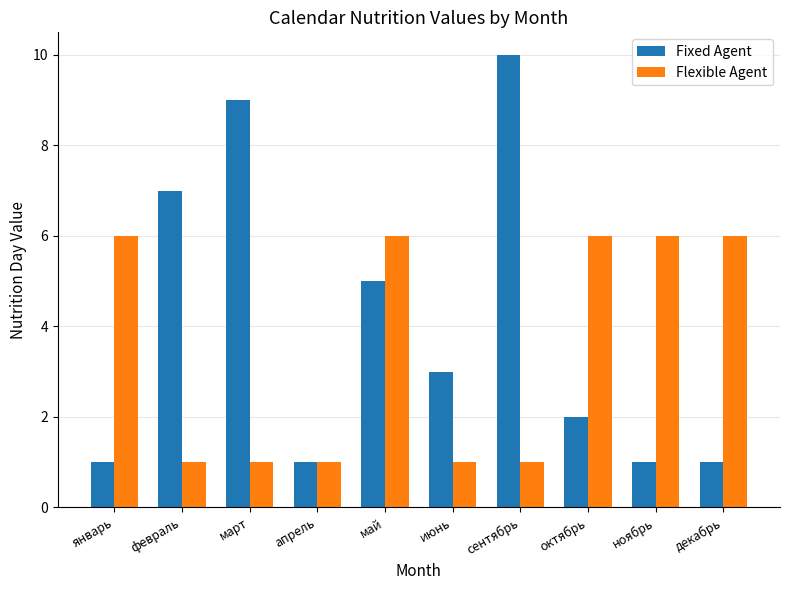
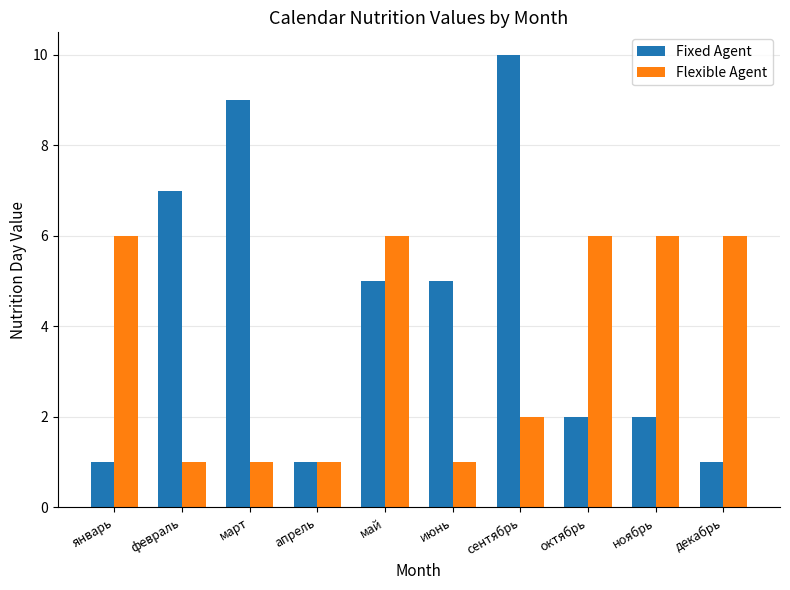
  {
    "Fixed Agent": {
      "январь": 1,
      "февраль": 7,
      "март": 9,
      "апрель": 1,
      "май": 5,
-     "июнь": 3,
+     "июнь": 5,
      "сентябрь": 10,
      "октябрь": 2,
-     "ноябрь": 1,
+     "ноябрь": 2,
      "декабрь": 1
    },
    "Flexible Agent": {
      "январь": 6,
      "февраль": 1,
      "март": 1,
      "апрель": 1,
      "май": 6,
      "июнь": 1,
-     "сентябрь": 1,
+     "сентябрь": 2,
      "октябрь": 6,
      "ноябрь": 6,
      "декабрь": 6
    }
  }
